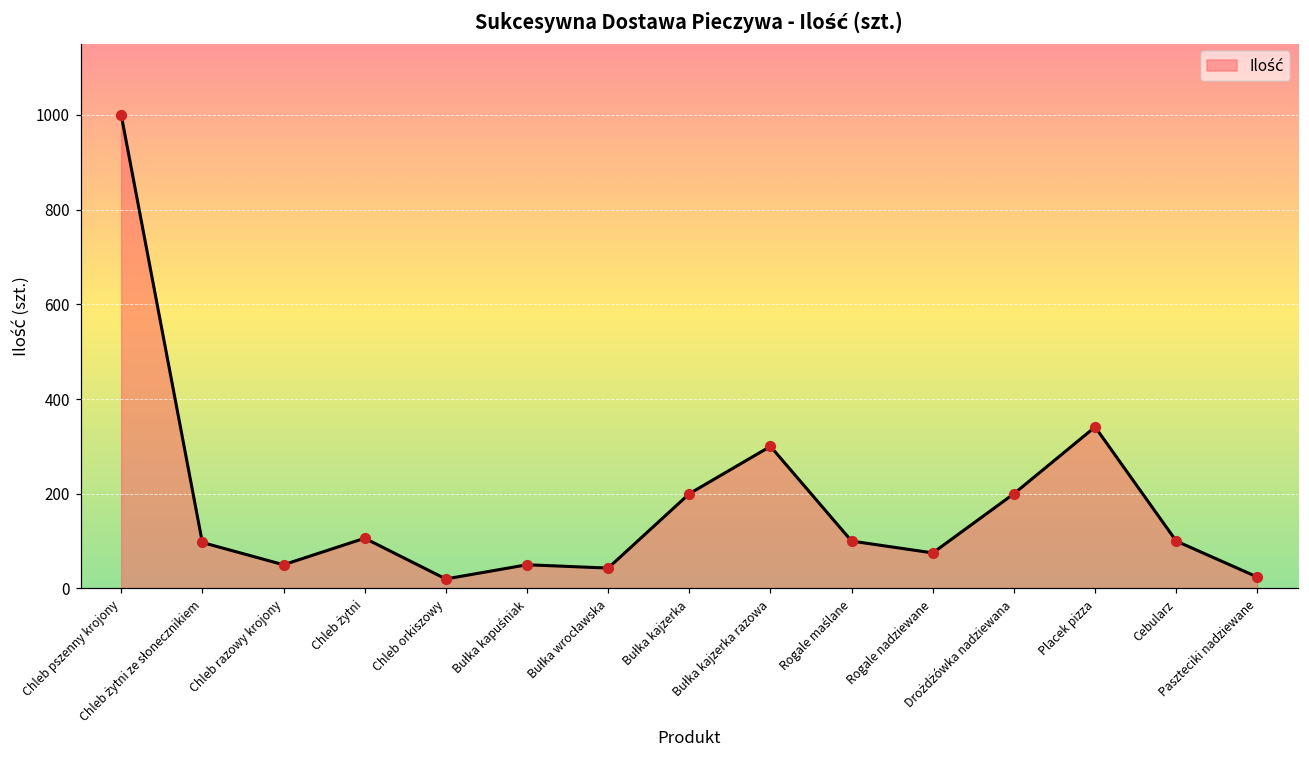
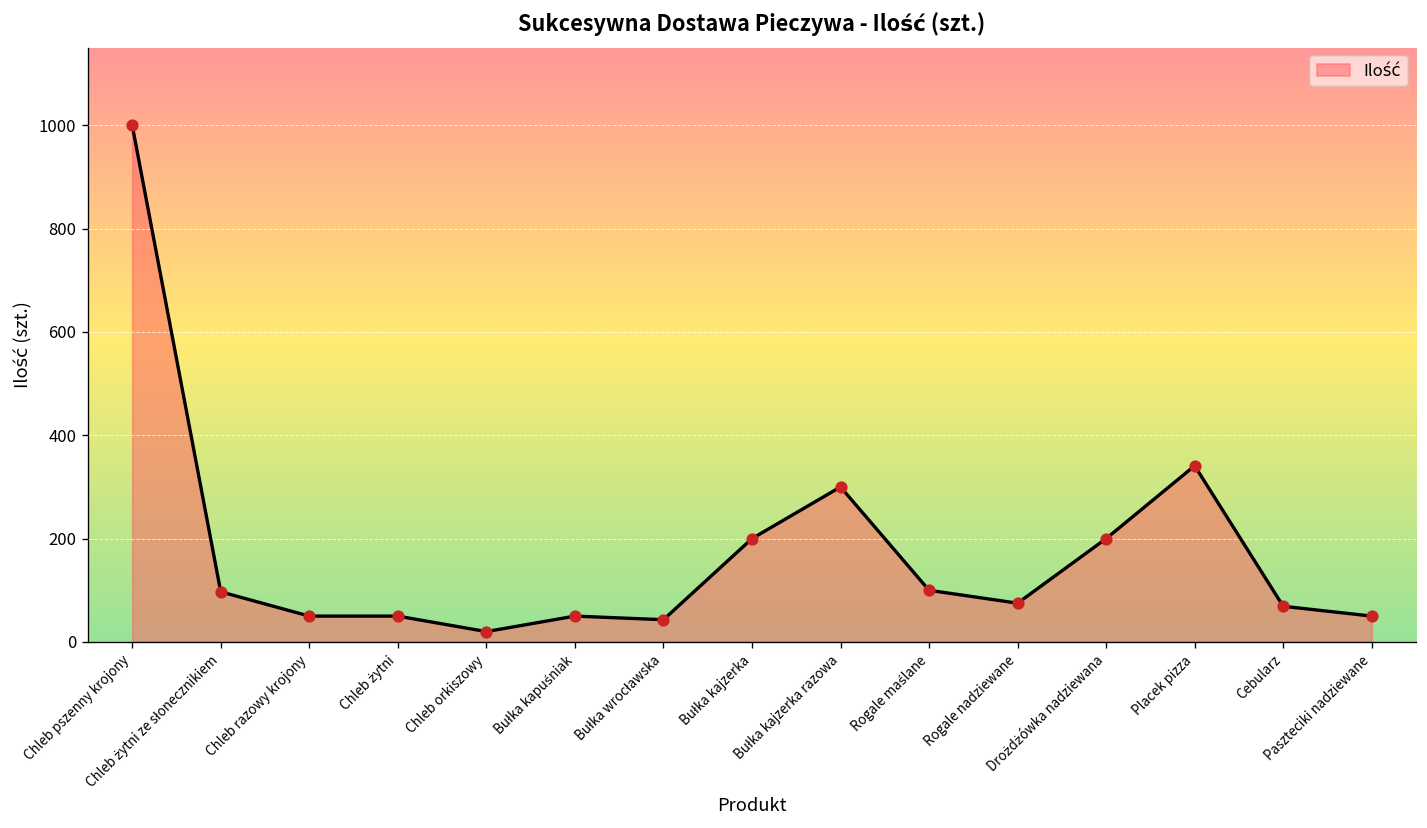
  {
    "Chleb pszenny krojony": 1000,
    "Chleb żytni ze słonecznikiem": 100,
    "Chleb razowy krojony": 50,
-   "Chleb żytni": 110,
+   "Chleb żytni": 50,
    "Chleb orkiszowy": 20,
    "Bułka kapuśniak": 50,
    "Bułka wrocławska": 40,
    "Bułka kajzerka": 200,
    "Bułka kajzerka razowa": 300,
    "Rogale maślane": 100,
    "Rogale nadziewane": 80,
    "Drożdżówka nadziewana": 200,
    "Placek pizza": 340,
-   "Cebularz": 100,
-   "Paszteciki nadziewane": 20
+   "Cebularz": 70,
+   "Paszteciki nadziewane": 50
  }
